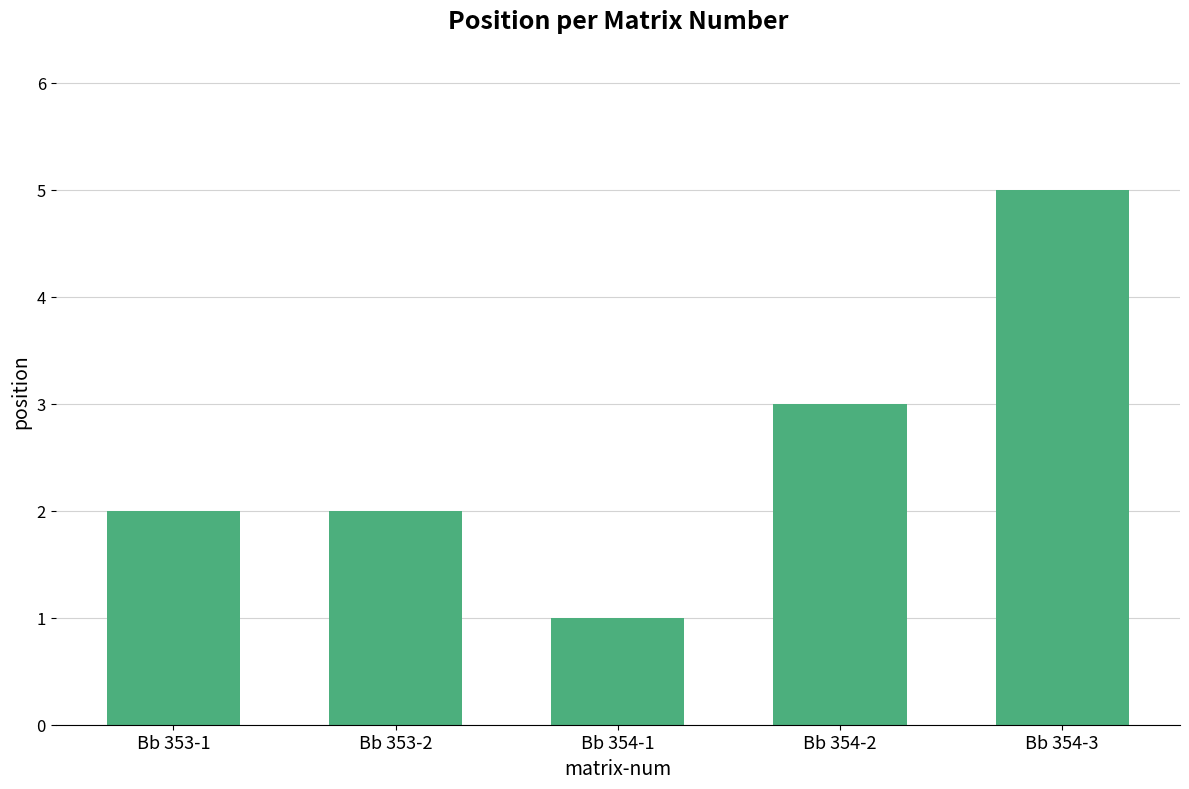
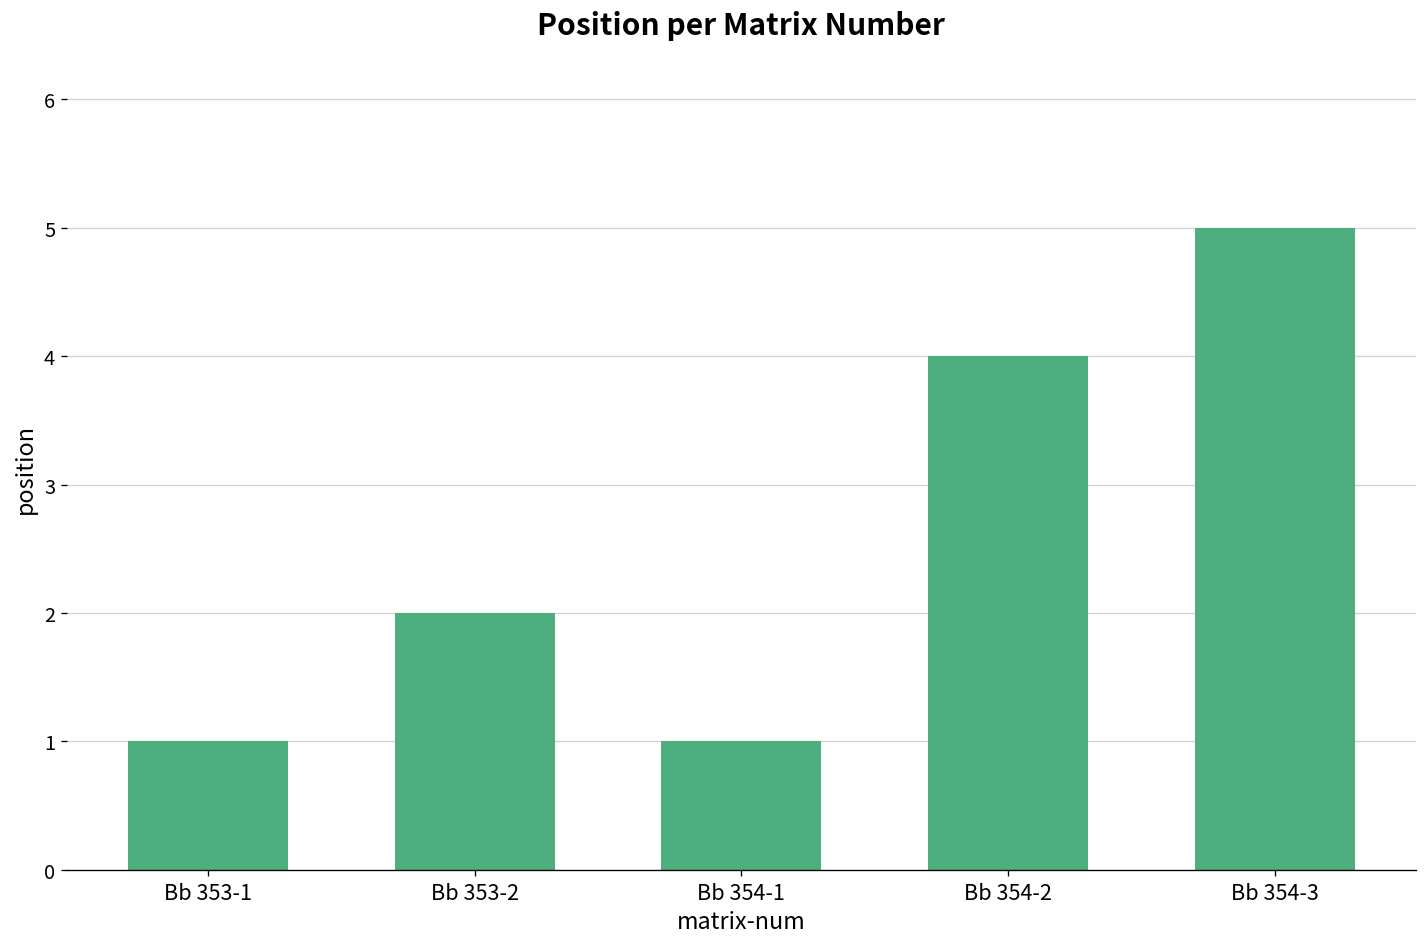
  {
-   "Bb 353-1": 2,
+   "Bb 353-1": 1,
    "Bb 353-2": 2,
    "Bb 354-1": 1,
-   "Bb 354-2": 3,
+   "Bb 354-2": 4,
    "Bb 354-3": 5
  }
